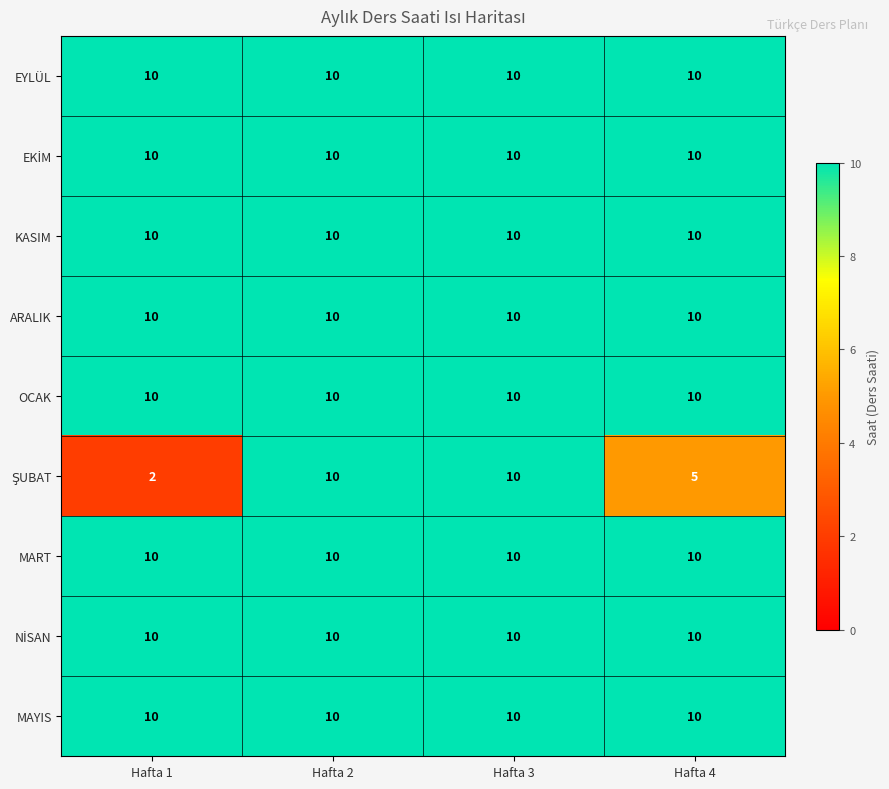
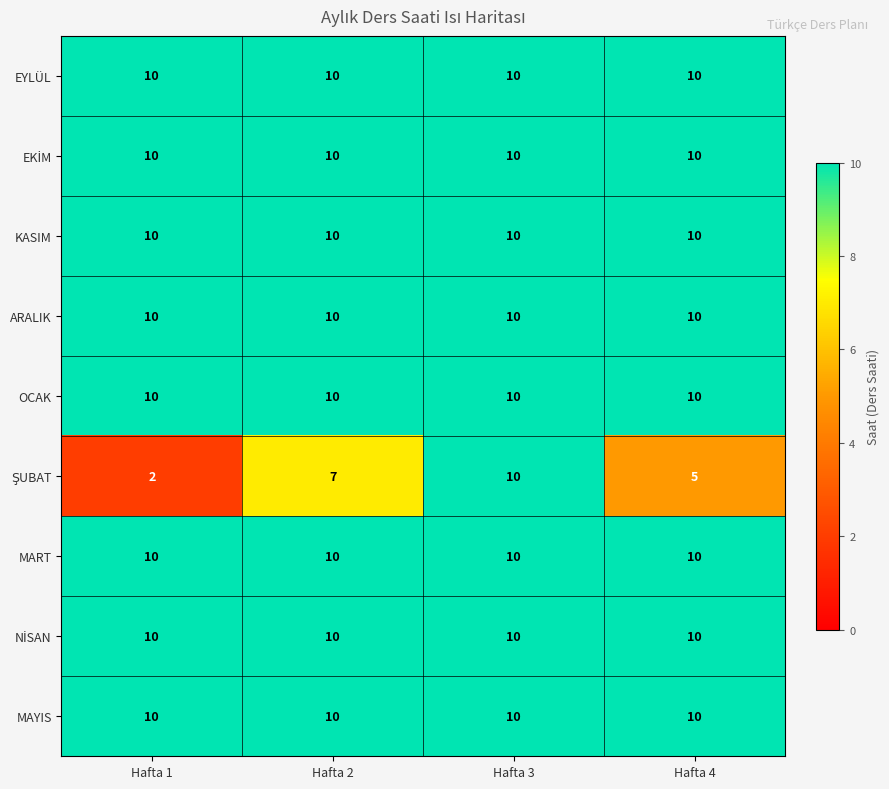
  {
    "EYLÜL": {
      "Hafta 1": 10,
      "Hafta 2": 10,
      "Hafta 3": 10,
      "Hafta 4": 10
    },
    "EKİM": {
      "Hafta 1": 10,
      "Hafta 2": 10,
      "Hafta 3": 10,
      "Hafta 4": 10
    },
    "KASIM": {
      "Hafta 1": 10,
      "Hafta 2": 10,
      "Hafta 3": 10,
      "Hafta 4": 10
    },
    "ARALIK": {
      "Hafta 1": 10,
      "Hafta 2": 10,
      "Hafta 3": 10,
      "Hafta 4": 10
    },
    "OCAK": {
      "Hafta 1": 10,
      "Hafta 2": 10,
      "Hafta 3": 10,
      "Hafta 4": 10
    },
    "ŞUBAT": {
      "Hafta 1": 2,
-     "Hafta 2": 10,
+     "Hafta 2": 7,
      "Hafta 3": 10,
      "Hafta 4": 5
    },
    "MART": {
      "Hafta 1": 10,
      "Hafta 2": 10,
      "Hafta 3": 10,
      "Hafta 4": 10
    },
    "NİSAN": {
      "Hafta 1": 10,
      "Hafta 2": 10,
      "Hafta 3": 10,
      "Hafta 4": 10
    },
    "MAYIS": {
      "Hafta 1": 10,
      "Hafta 2": 10,
      "Hafta 3": 10,
      "Hafta 4": 10
    }
  }
